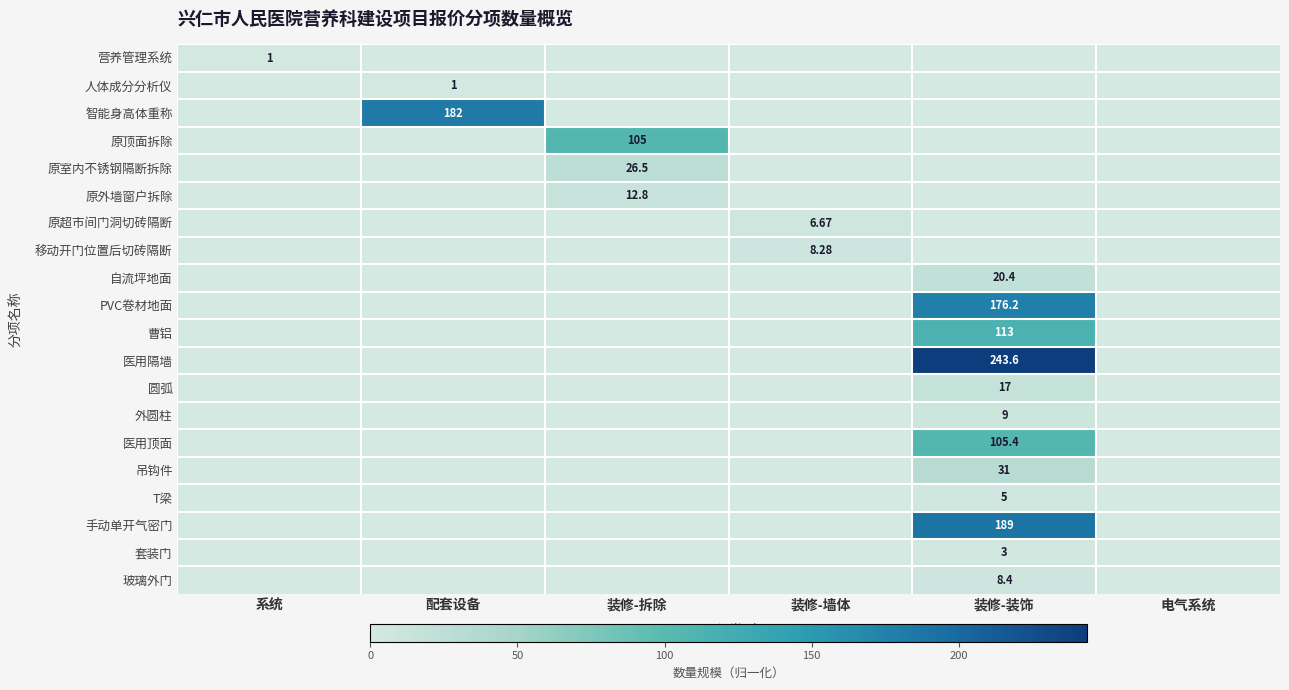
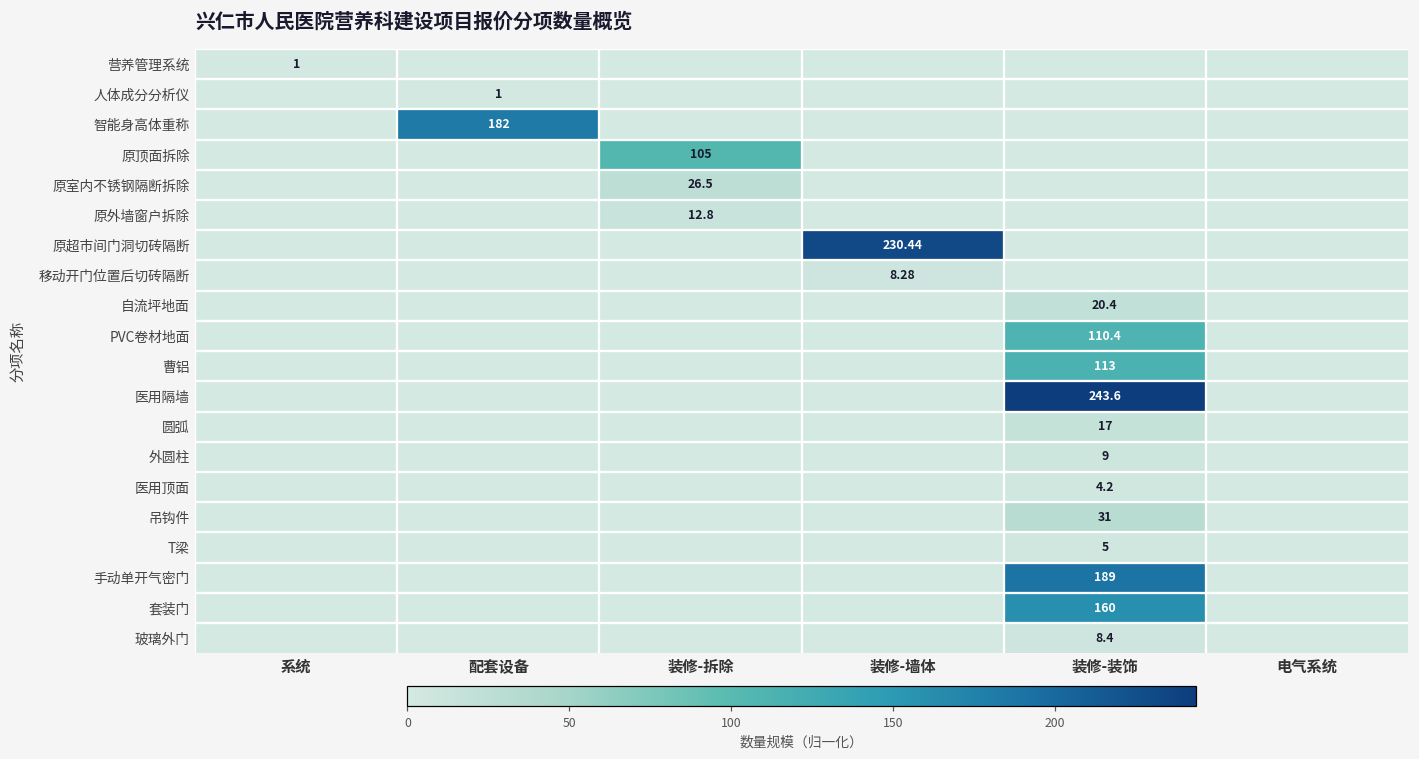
  {
    "营养管理系统": {
      "系统": 1
    },
    "人体成分分析仪": {
      "配套设备": 1
    },
    "智能身高体重称": {
      "配套设备": 182
    },
    "原顶面拆除": {
      "装修-拆除": 105
    },
    "原室内不锈钢隔断拆除": {
      "装修-拆除": 26.5
    },
    "原外墙窗户拆除": {
      "装修-拆除": 12.8
    },
    "原超市间门洞切砖隔断": {
-     "装修-墙体": 6.67
+     "装修-墙体": 230.44
    },
    "移动开门位置后切砖隔断": {
      "装修-墙体": 8.28
    },
    "自流坪地面": {
      "装修-装饰": 20.4
    },
    "PVC卷材地面": {
-     "装修-装饰": 176.2
+     "装修-装饰": 110.4
    },
    "曹铝": {
      "装修-装饰": 113
    },
    "医用隔墙": {
      "装修-装饰": 243.6
    },
    "圆弧": {
      "装修-装饰": 17
    },
    "外圆柱": {
      "装修-装饰": 9
    },
    "医用顶面": {
-     "装修-装饰": 105.4
+     "装修-装饰": 4.2
    },
    "吊钩件": {
      "装修-装饰": 31
    },
    "T梁": {
      "装修-装饰": 5
    },
    "手动单开气密门": {
      "装修-装饰": 189
    },
    "套装门": {
-     "装修-装饰": 3
+     "装修-装饰": 160
    },
    "玻璃外门": {
      "装修-装饰": 8.4
    }
  }
